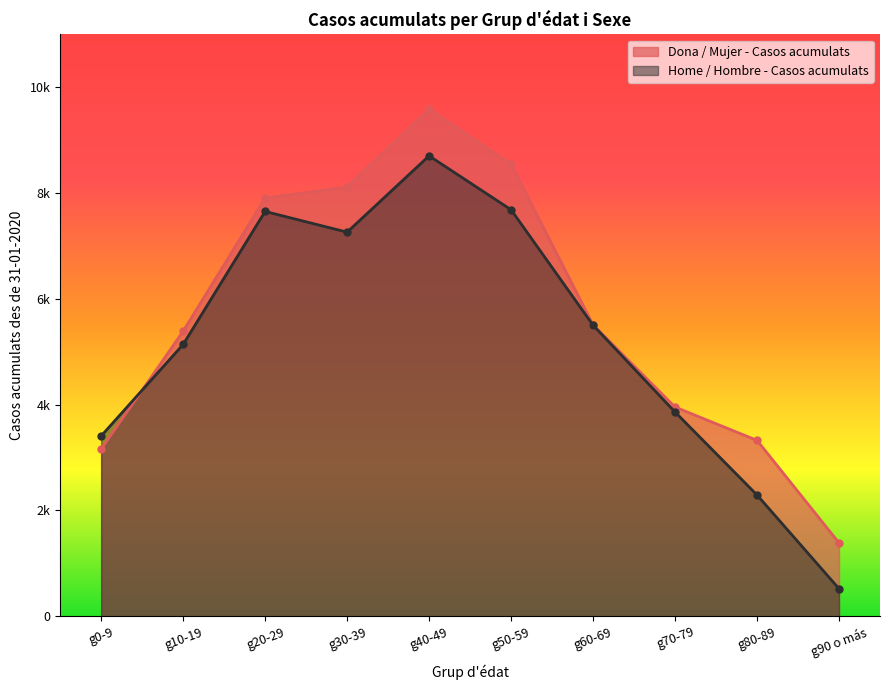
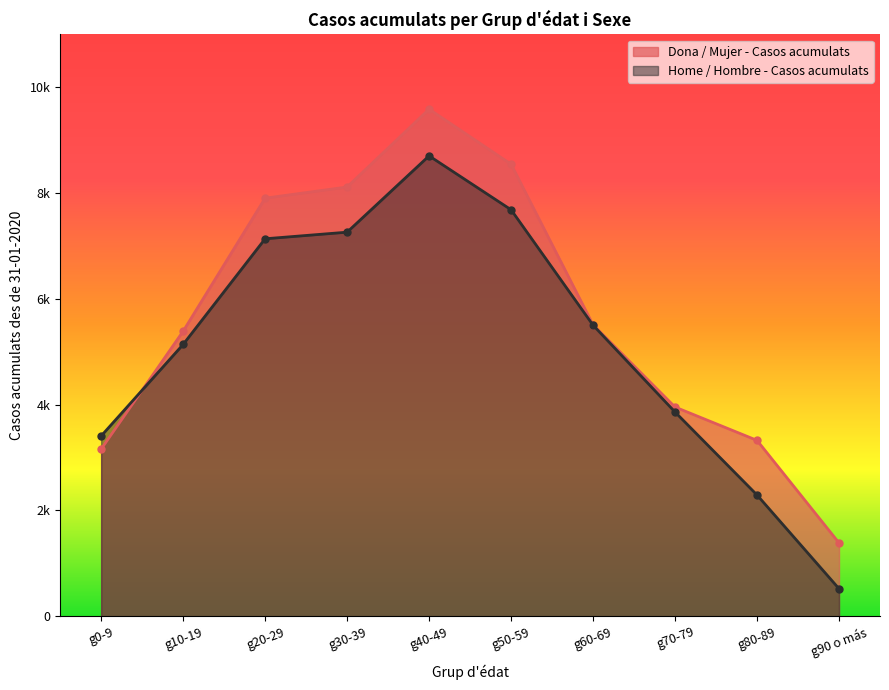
  {
    "Dona / Mujer - Casos acumulats": {
      "g0-9": 3200,
      "g10-19": 5400,
      "g20-29": 7900,
      "g30-39": 8100,
      "g40-49": 9600,
      "g50-59": 8500,
      "g70-79": 4000,
      "g80-89": 3300,
      "g90 o más": 1400
    },
    "Home / Hombre - Casos acumulats": {
      "g0-9": 3400,
      "g10-19": 5100,
-     "g20-29": 7700,
+     "g20-29": 7100,
      "g30-39": 7300,
      "g40-49": 8700,
      "g50-59": 7700,
      "g70-79": 3900,
      "g80-89": 2300,
      "g90 o más": 500
    }
  }
